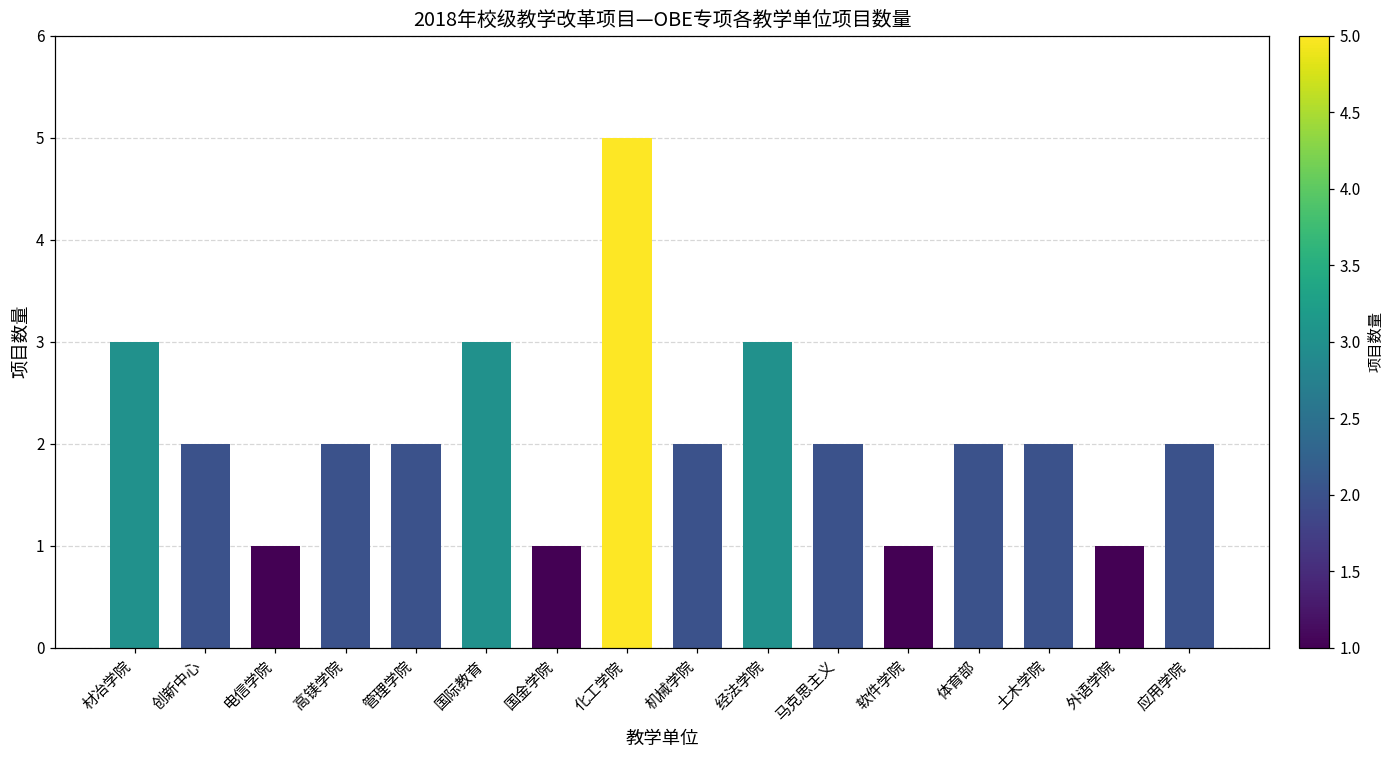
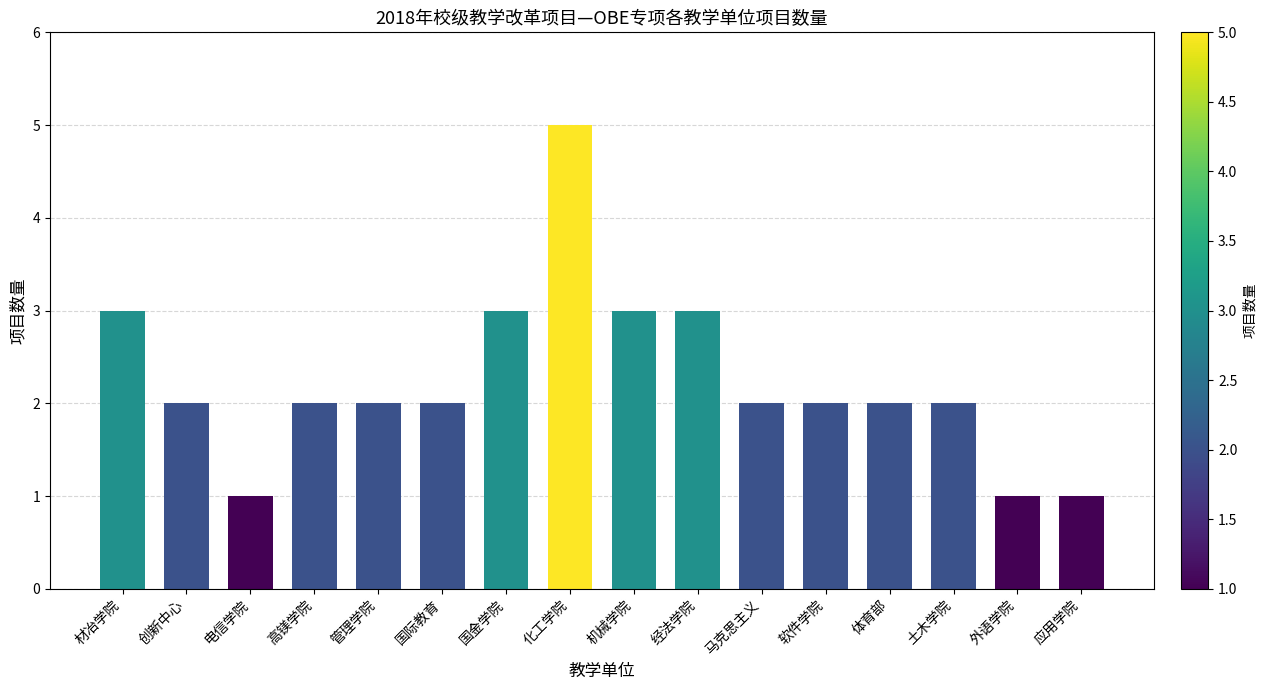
  {
    "材冶学院": 3,
    "创新中心": 2,
    "电信学院": 1,
    "高镁学院": 2,
    "管理学院": 2,
-   "国际教育": 3,
-   "国金学院": 1,
+   "国际教育": 2,
+   "国金学院": 3,
    "化工学院": 5,
-   "机械学院": 2,
+   "机械学院": 3,
    "经法学院": 3,
    "马克思主义": 2,
-   "软件学院": 1,
+   "软件学院": 2,
    "体育部": 2,
    "土木学院": 2,
    "外语学院": 1,
-   "应用学院": 2
+   "应用学院": 1
  }
